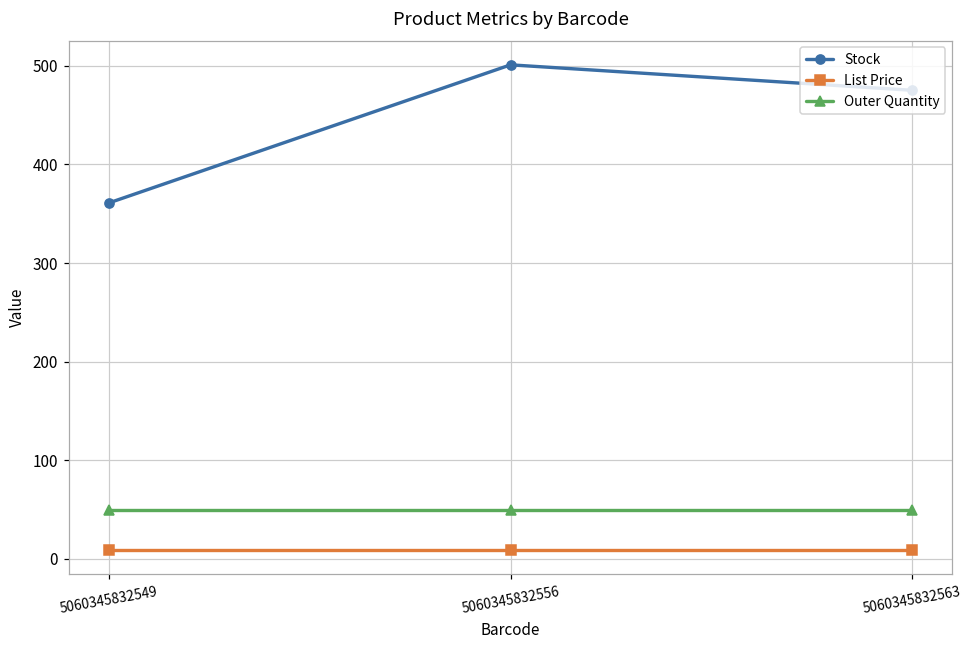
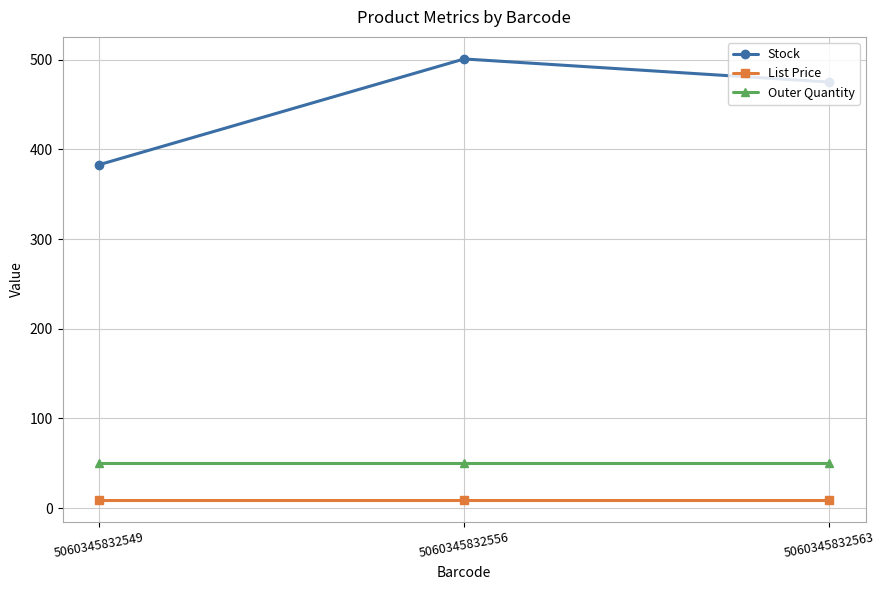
  {
    "Stock": {
-     "5060345832549": 360,
+     "5060345832549": 380,
      "5060345832556": 500
    },
    "List Price": {
      "5060345832549": 10,
      "5060345832556": 10,
      "5060345832563": 10
    },
    "Outer Quantity": {
      "5060345832549": 50,
      "5060345832556": 50,
      "5060345832563": 50
    }
  }
